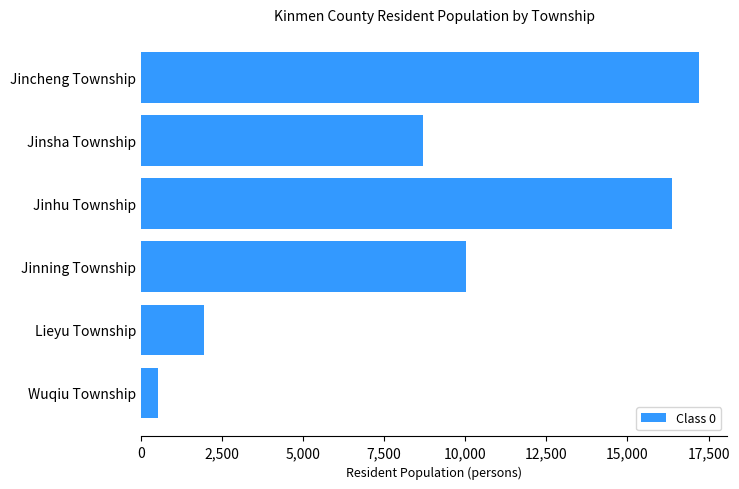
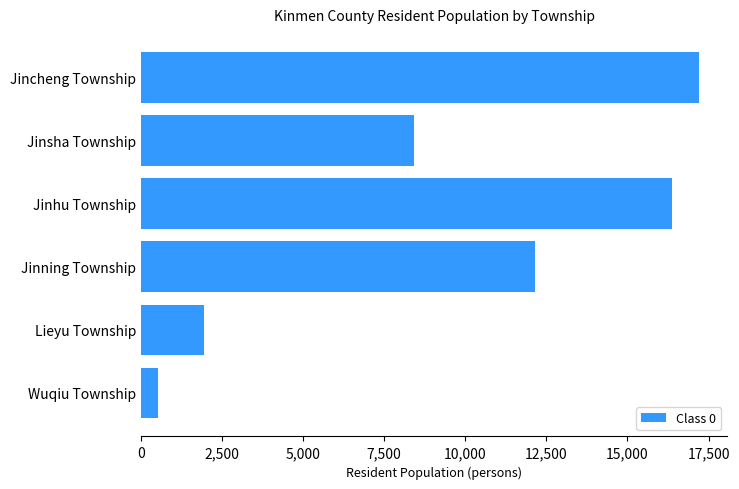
  {
    "Jincheng Township": "17,200",
-   "Jinsha Township": "8,700",
+   "Jinsha Township": "8,400",
    "Jinhu Township": "16,400",
-   "Jinning Township": "10,000",
+   "Jinning Township": "12,200",
    "Lieyu Township": "1,900",
    "Wuqiu Township": "500"
  }
